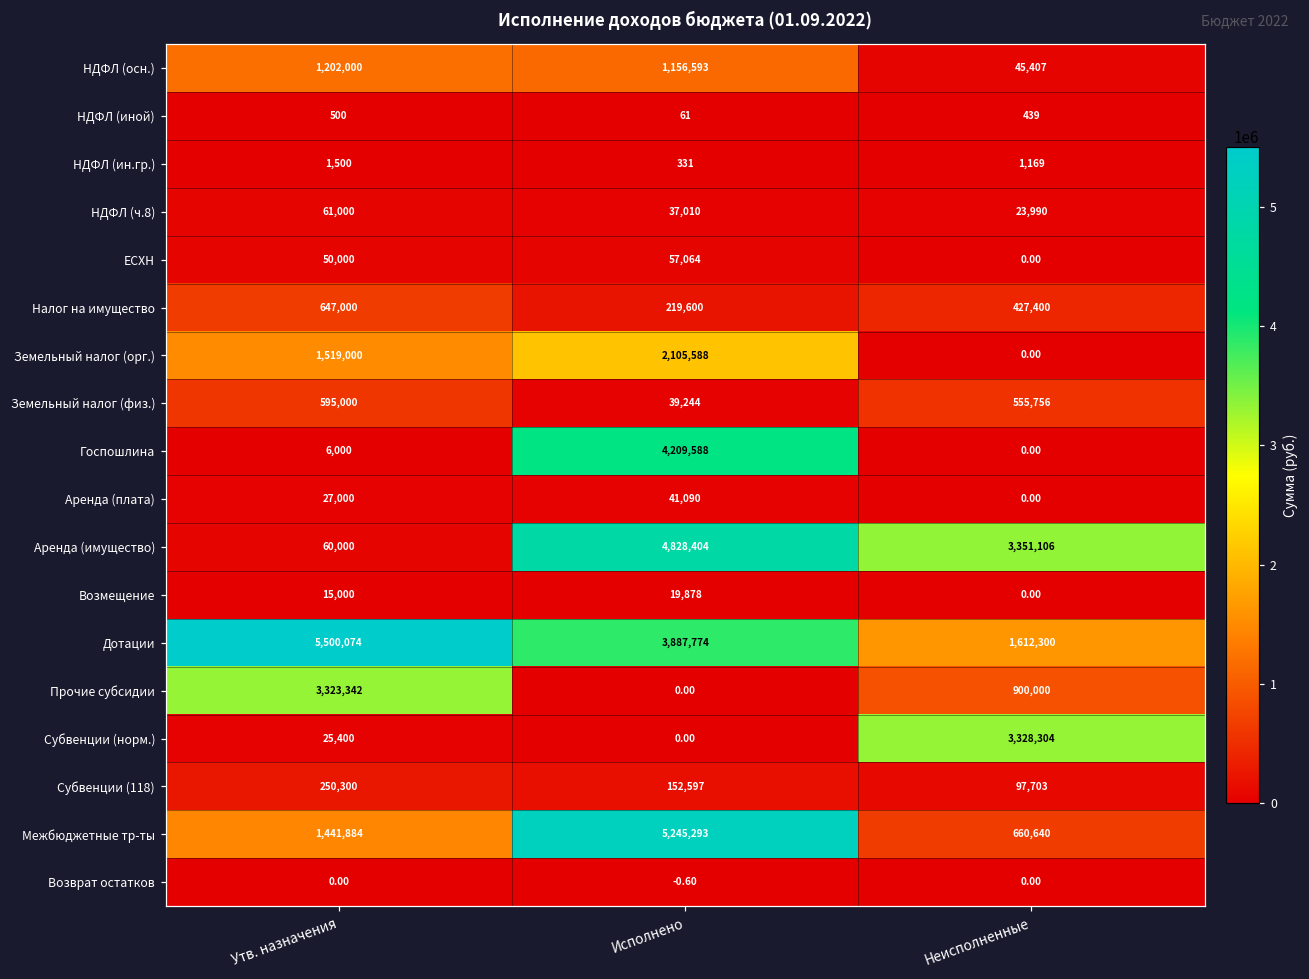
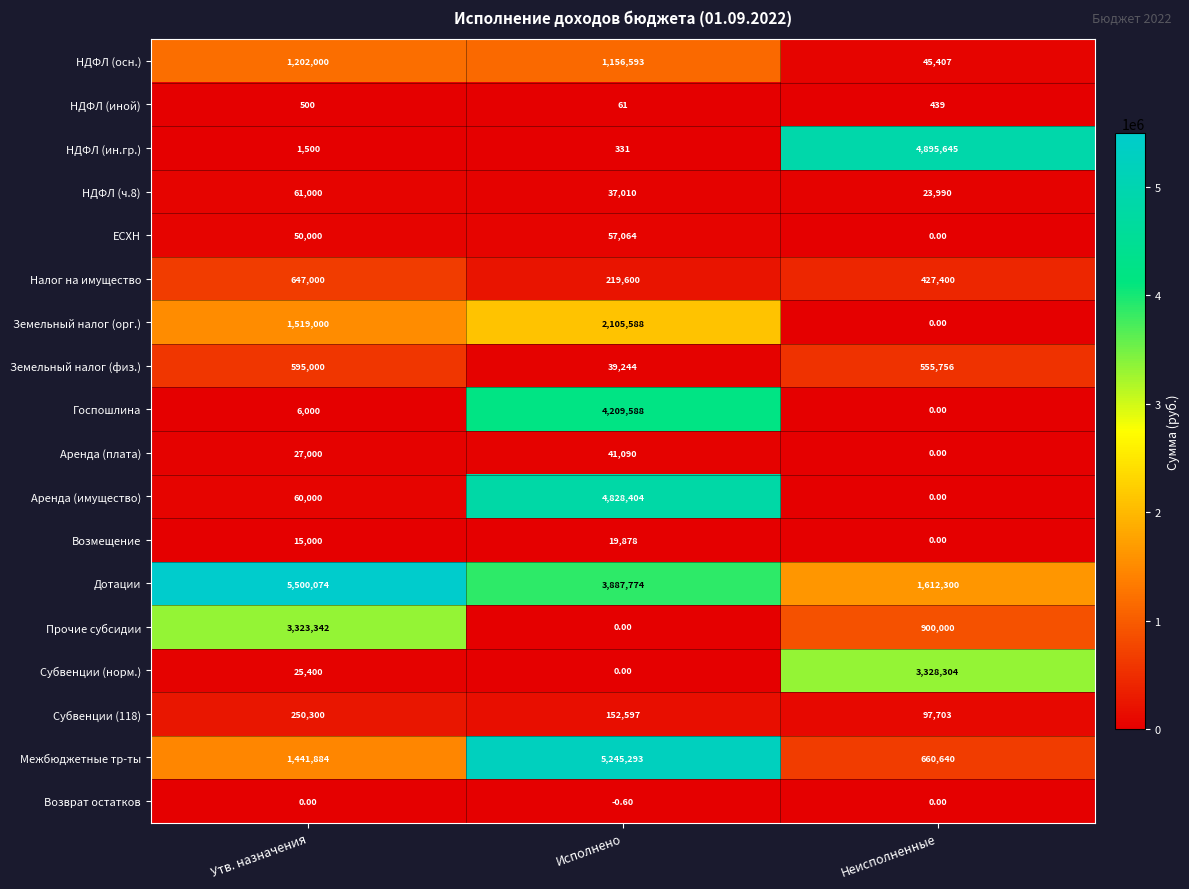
  {
    "НДФЛ (осн.)": {
      "Утв. назначения": "1,202,000",
      "Исполнено": "1,156,593",
      "Неисполненные": "45,407"
    },
    "НДФЛ (иной)": {
      "Утв. назначения": "500",
      "Исполнено": "61",
      "Неисполненные": "439"
    },
    "НДФЛ (ин.гр.)": {
      "Утв. назначения": "1,500",
      "Исполнено": "331",
-     "Неисполненные": "1,169"
+     "Неисполненные": "4,895,645"
    },
    "НДФЛ (ч.8)": {
      "Утв. назначения": "61,000",
      "Исполнено": "37,010",
      "Неисполненные": "23,990"
    },
    "ЕСХН": {
      "Утв. назначения": "50,000",
      "Исполнено": "57,064",
      "Неисполненные": "0.00"
    },
    "Налог на имущество": {
      "Утв. назначения": "647,000",
      "Исполнено": "219,600",
      "Неисполненные": "427,400"
    },
    "Земельный налог (орг.)": {
      "Утв. назначения": "1,519,000",
      "Исполнено": "2,105,588",
      "Неисполненные": "0.00"
    },
    "Земельный налог (физ.)": {
      "Утв. назначения": "595,000",
      "Исполнено": "39,244",
      "Неисполненные": "555,756"
    },
    "Госпошлина": {
      "Утв. назначения": "6,000",
      "Исполнено": "4,209,588",
      "Неисполненные": "0.00"
    },
    "Аренда (плата)": {
      "Утв. назначения": "27,000",
      "Исполнено": "41,090",
      "Неисполненные": "0.00"
    },
    "Аренда (имущество)": {
      "Утв. назначения": "60,000",
      "Исполнено": "4,828,404",
-     "Неисполненные": "3,351,106"
+     "Неисполненные": "0.00"
    },
    "Возмещение": {
      "Утв. назначения": "15,000",
      "Исполнено": "19,878",
      "Неисполненные": "0.00"
    },
    "Дотации": {
      "Утв. назначения": "5,500,074",
      "Исполнено": "3,887,774",
      "Неисполненные": "1,612,300"
    },
    "Прочие субсидии": {
      "Утв. назначения": "3,323,342",
      "Исполнено": "0.00",
      "Неисполненные": "900,000"
    },
    "Субвенции (норм.)": {
      "Утв. назначения": "25,400",
      "Исполнено": "0.00",
      "Неисполненные": "3,328,304"
    },
    "Субвенции (118)": {
      "Утв. назначения": "250,300",
      "Исполнено": "152,597",
      "Неисполненные": "97,703"
    },
    "Межбюджетные тр-ты": {
      "Утв. назначения": "1,441,884",
      "Исполнено": "5,245,293",
      "Неисполненные": "660,640"
    },
    "Возврат остатков": {
      "Утв. назначения": "0.00",
      "Исполнено": "-0.60",
      "Неисполненные": "0.00"
    }
  }
